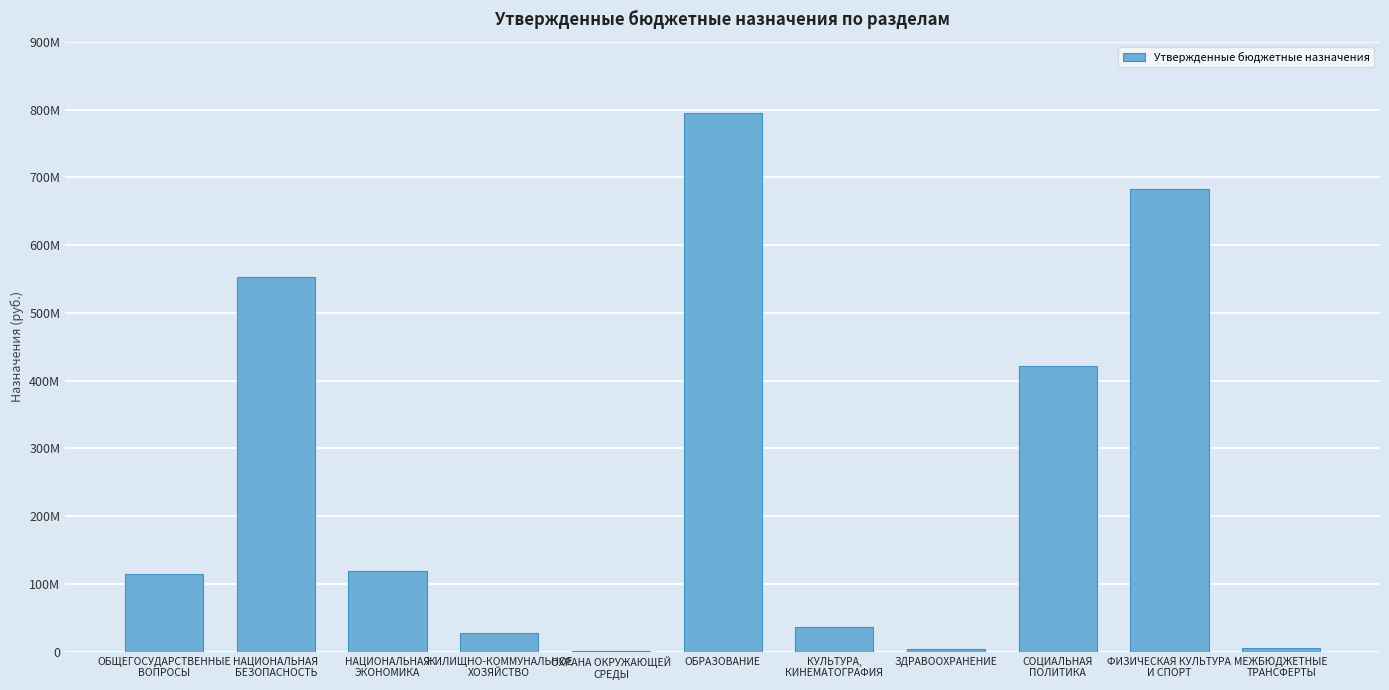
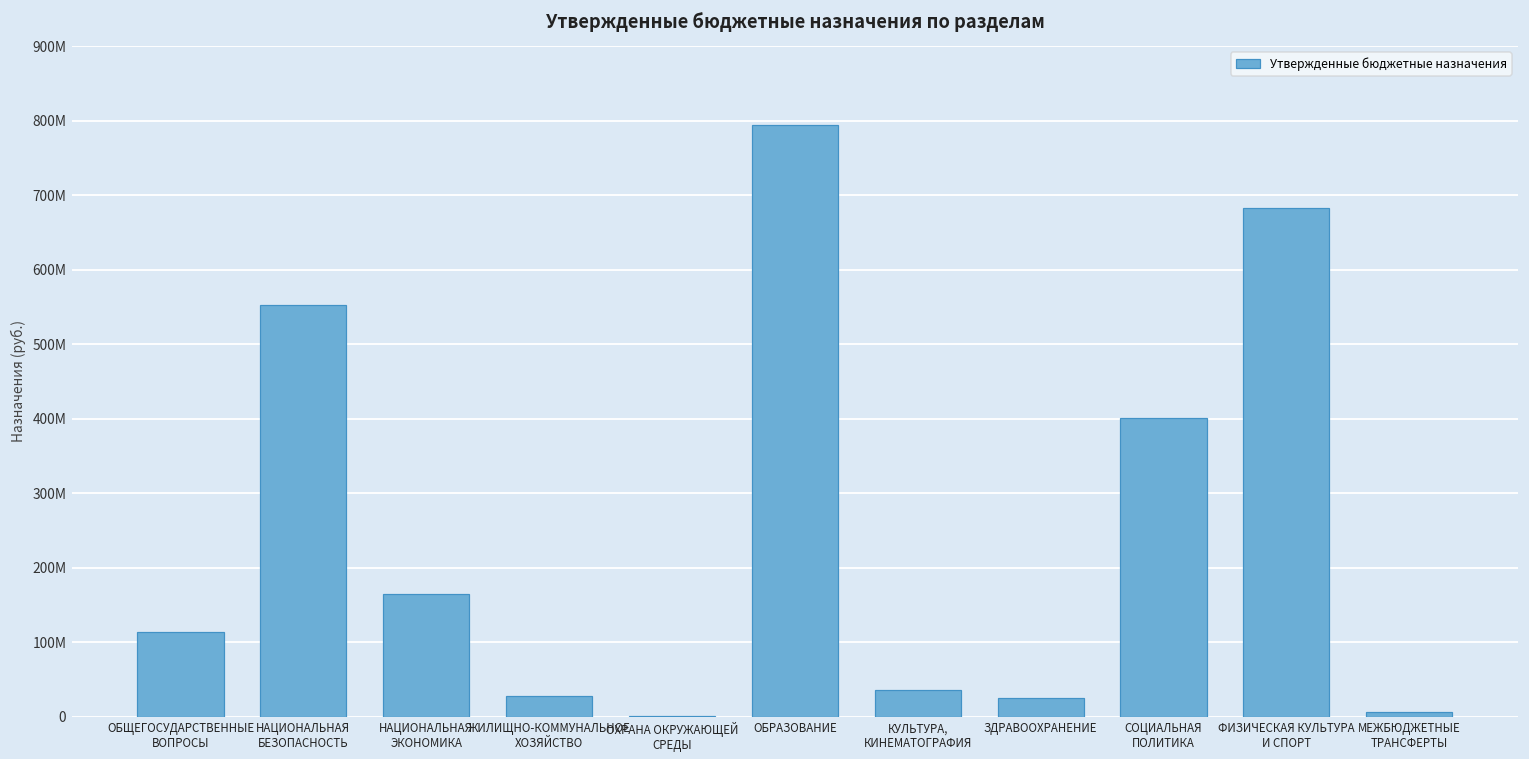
  {
    "ОБЩЕГОСУДАРСТВЕННЫЕ ВОПРОСЫ": 110000000,
    "НАЦИОНАЛЬНАЯ БЕЗОПАСНОСТЬ": 550000000,
-   "НАЦИОНАЛЬНАЯ ЭКОНОМИКА": 120000000,
+   "НАЦИОНАЛЬНАЯ ЭКОНОМИКА": 160000000,
    "ОБРАЗОВАНИЕ": 790000000,
    "КУЛЬТУРА, КИНЕМАТОГРАФИЯ": 40000000,
-   "ЗДРАВООХРАНЕНИЕ": 0,
-   "СОЦИАЛЬНАЯ ПОЛИТИКА": 420000000,
+   "ЗДРАВООХРАНЕНИЕ": 30000000,
+   "СОЦИАЛЬНАЯ ПОЛИТИКА": 400000000,
    "ФИЗИЧЕСКАЯ КУЛЬТУРА И СПОРТ": 680000000,
    "МЕЖБЮДЖЕТНЫЕ ТРАНСФЕРТЫ": 10000000
  }
